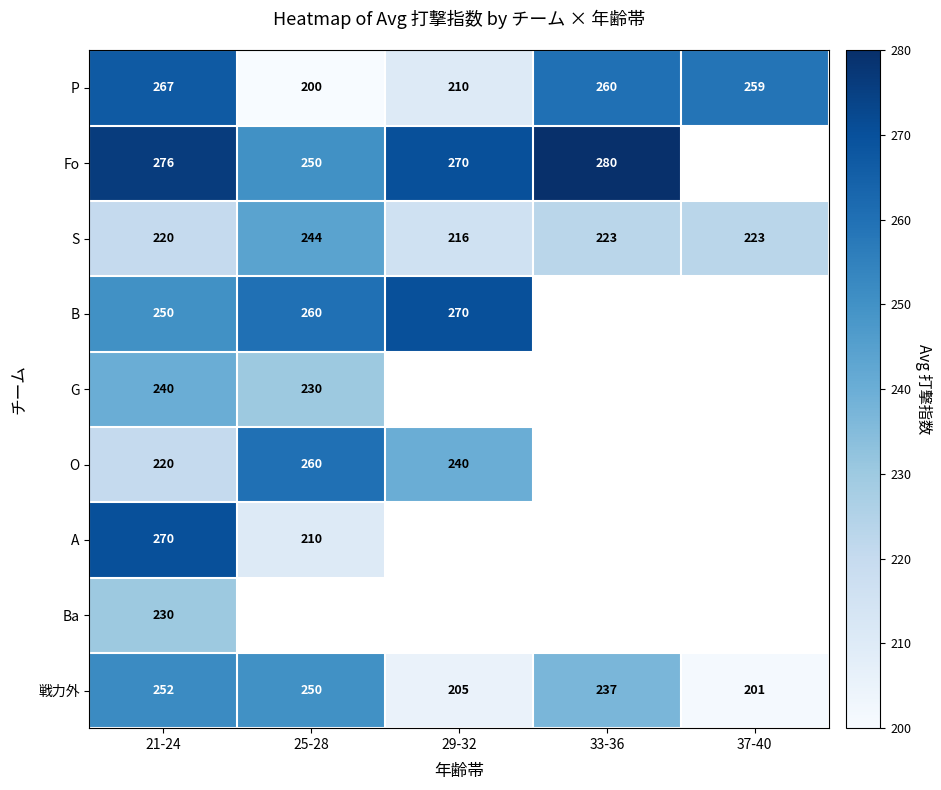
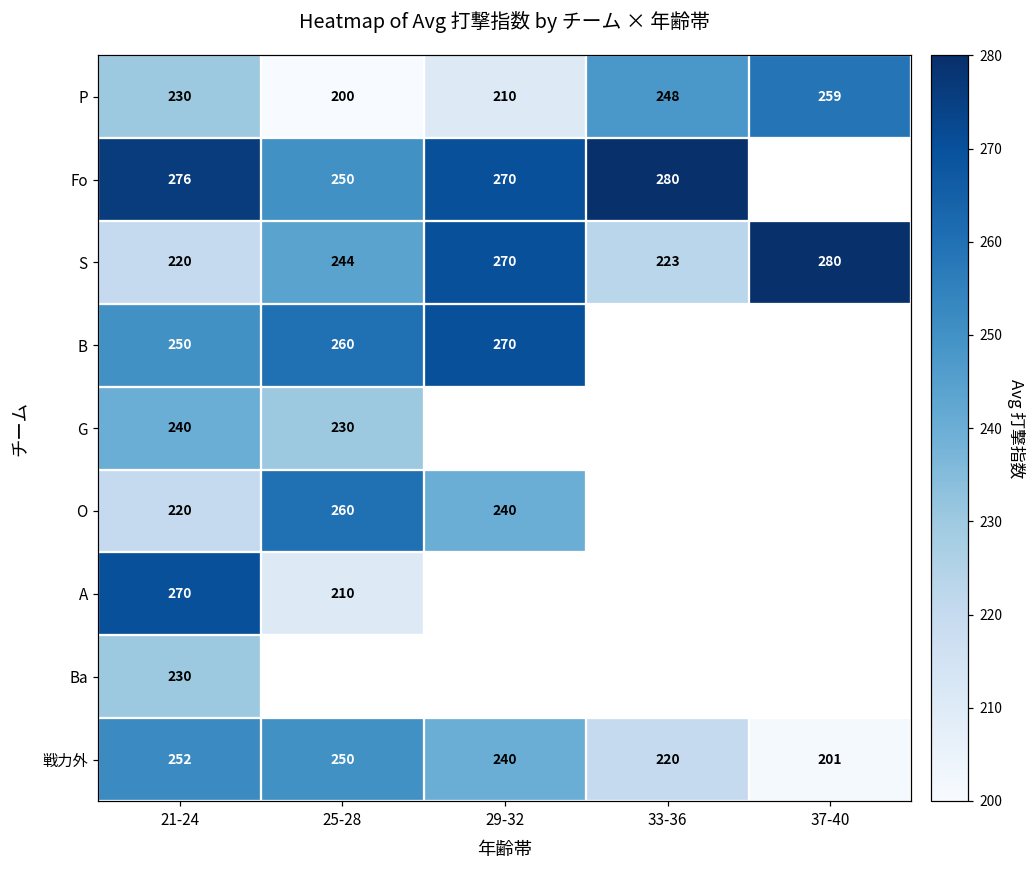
  {
    "P": {
-     "21-24": 267,
+     "21-24": 230,
      "25-28": 200,
      "29-32": 210,
-     "33-36": 260,
+     "33-36": 248,
      "37-40": 259
    },
    "Fo": {
      "21-24": 276,
      "25-28": 250,
      "29-32": 270,
      "33-36": 280
    },
    "S": {
      "21-24": 220,
      "25-28": 244,
-     "29-32": 216,
+     "29-32": 270,
      "33-36": 223,
-     "37-40": 223
+     "37-40": 280
    },
    "B": {
      "21-24": 250,
      "25-28": 260,
      "29-32": 270
    },
    "G": {
      "21-24": 240,
      "25-28": 230
    },
    "O": {
      "21-24": 220,
      "25-28": 260,
      "29-32": 240
    },
    "A": {
      "21-24": 270,
      "25-28": 210
    },
    "Ba": {
      "21-24": 230
    },
    "戦力外": {
      "21-24": 252,
      "25-28": 250,
-     "29-32": 205,
-     "33-36": 237,
+     "29-32": 240,
+     "33-36": 220,
      "37-40": 201
    }
  }
